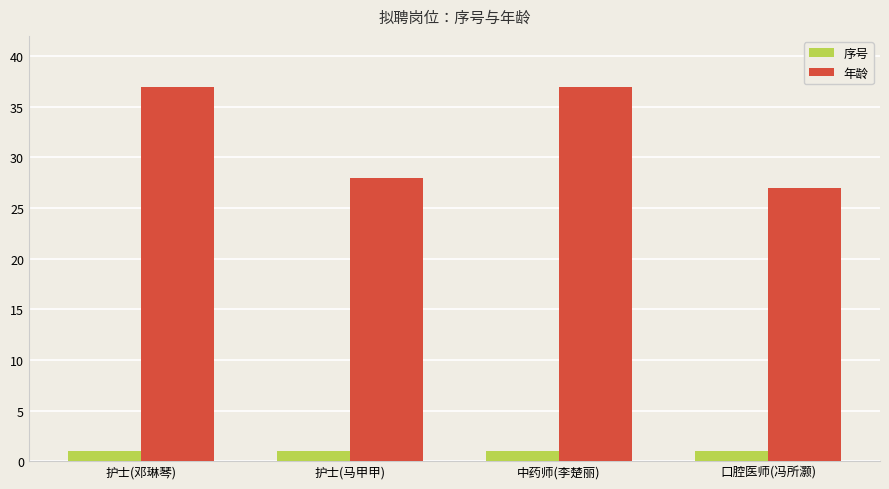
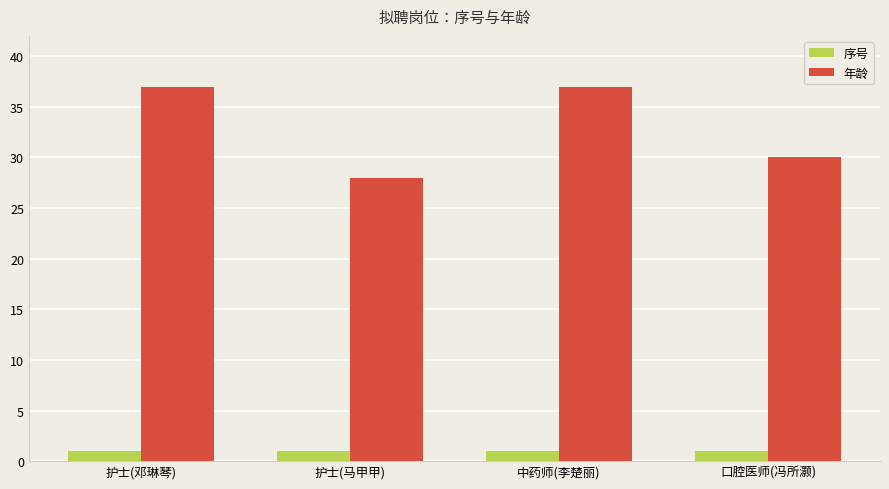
  {
    "序号": {
      "护士(邓琳琴)": 1,
      "护士(马甲甲)": 1,
      "中药师(李楚丽)": 1,
      "口腔医师(冯所灏)": 1
    },
    "年龄": {
      "护士(邓琳琴)": 37,
      "护士(马甲甲)": 28,
      "中药师(李楚丽)": 37,
-     "口腔医师(冯所灏)": 27
+     "口腔医师(冯所灏)": 30
    }
  }
